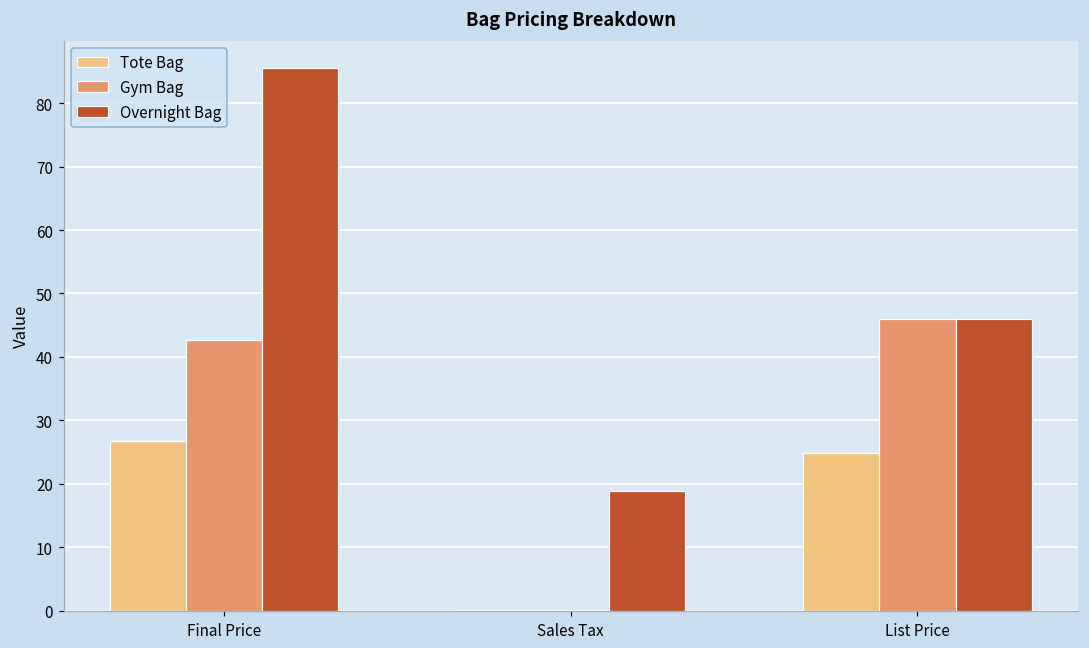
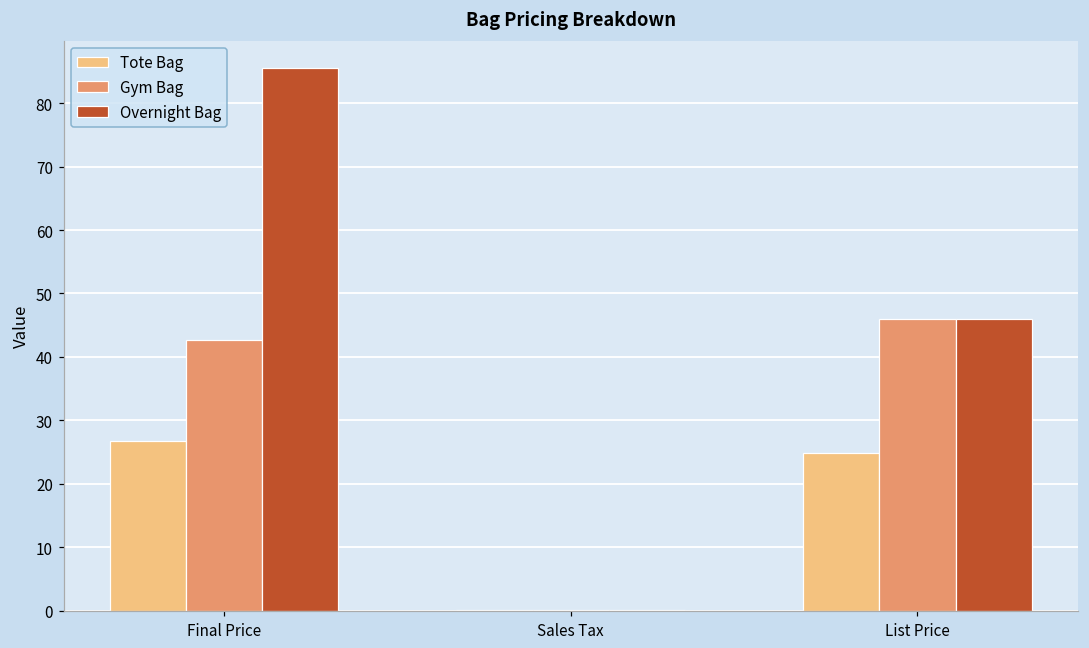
  {
    "Overnight Bag": {
      "Final Price": 86,
-     "Sales Tax": 19,
+     "Sales Tax": 0,
      "List Price": 46
    }
  }
